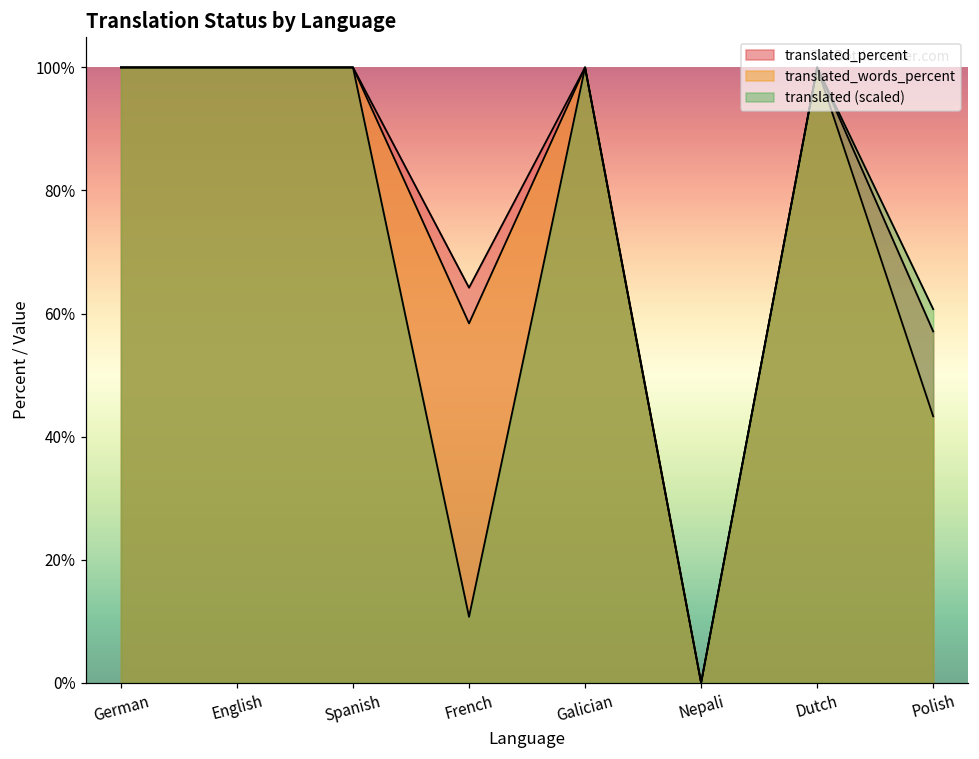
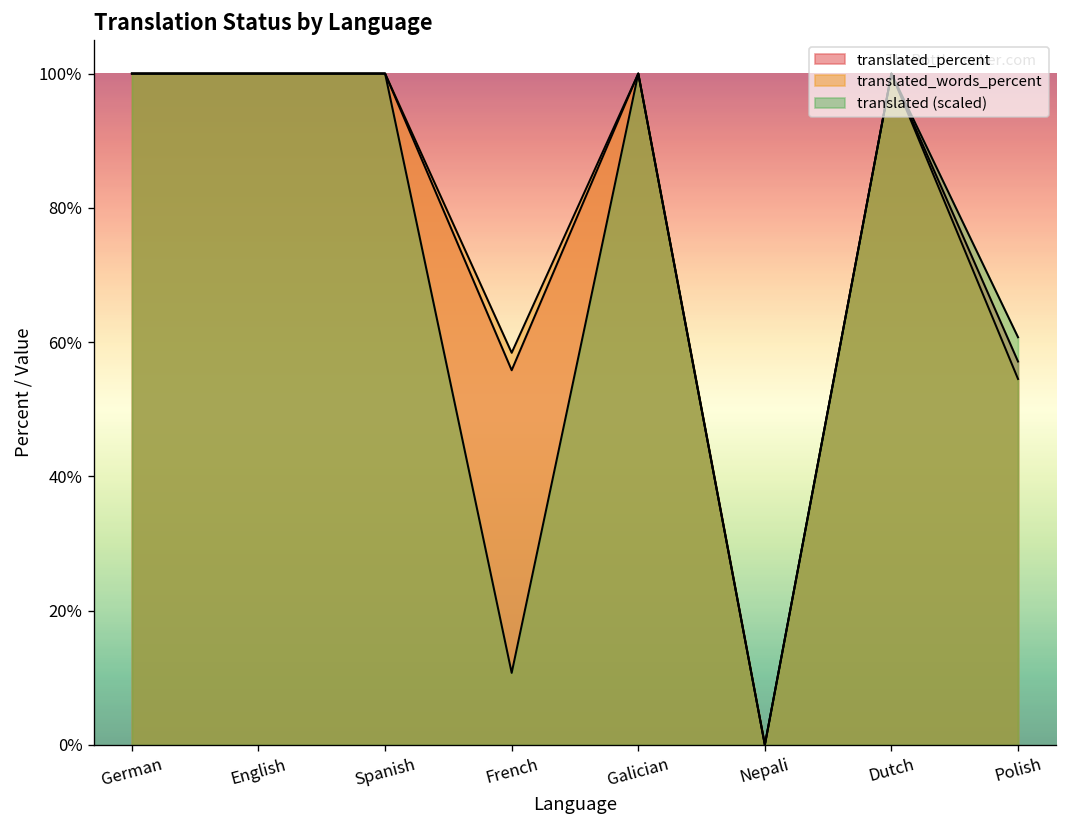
  {
    "translated_percent": {
-     "French": "64%",
+     "French": "56%",
      "Polish": "57%"
    },
    "translated_words_percent": {
      "French": "58%",
-     "Polish": "43%"
+     "Polish": "55%"
    },
    "translated (scaled)": {
      "French": "11%",
      "Polish": "61%"
    }
  }
